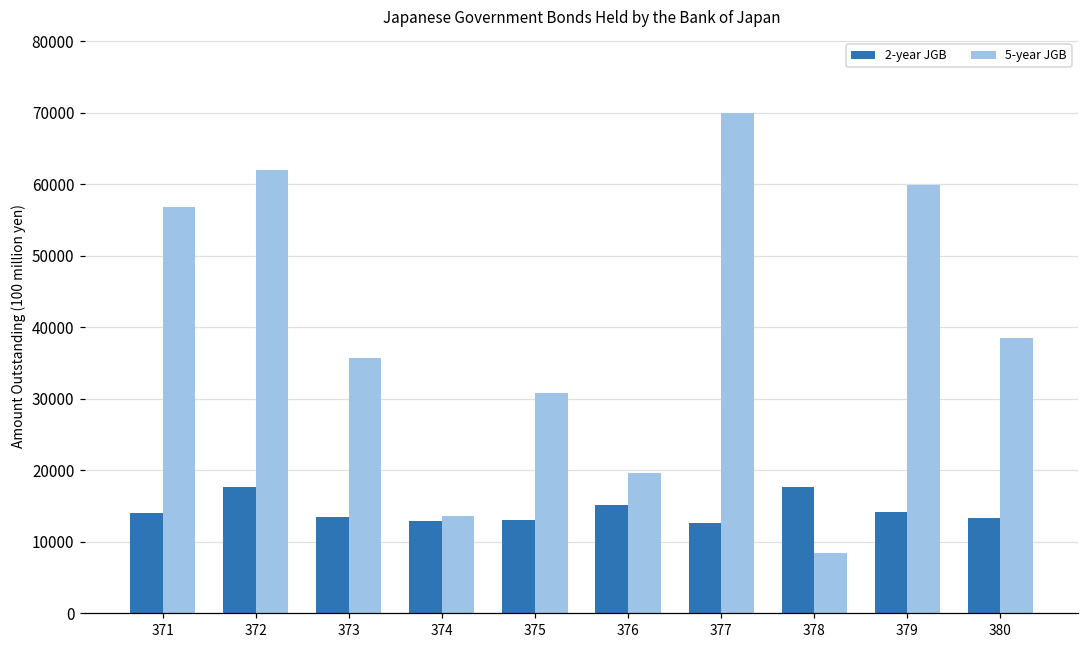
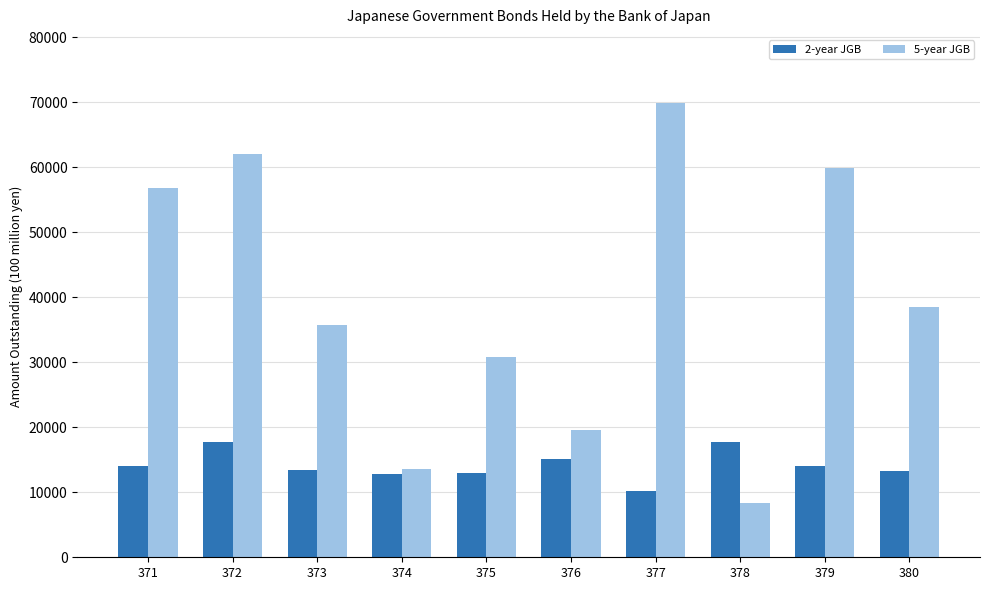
  {
    "2-year JGB": {
      "371": 14000,
      "372": 18000,
      "373": 13000,
      "374": 13000,
      "375": 13000,
      "376": 15000,
-     "377": 13000,
+     "377": 10000,
      "378": 18000,
      "379": 14000,
      "380": 13000
    },
    "5-year JGB": {
      "371": 57000,
      "372": 62000,
      "373": 36000,
      "374": 14000,
      "375": 31000,
      "376": 20000,
      "377": 70000,
      "378": 8000,
      "379": 60000,
      "380": 38000
    }
  }
